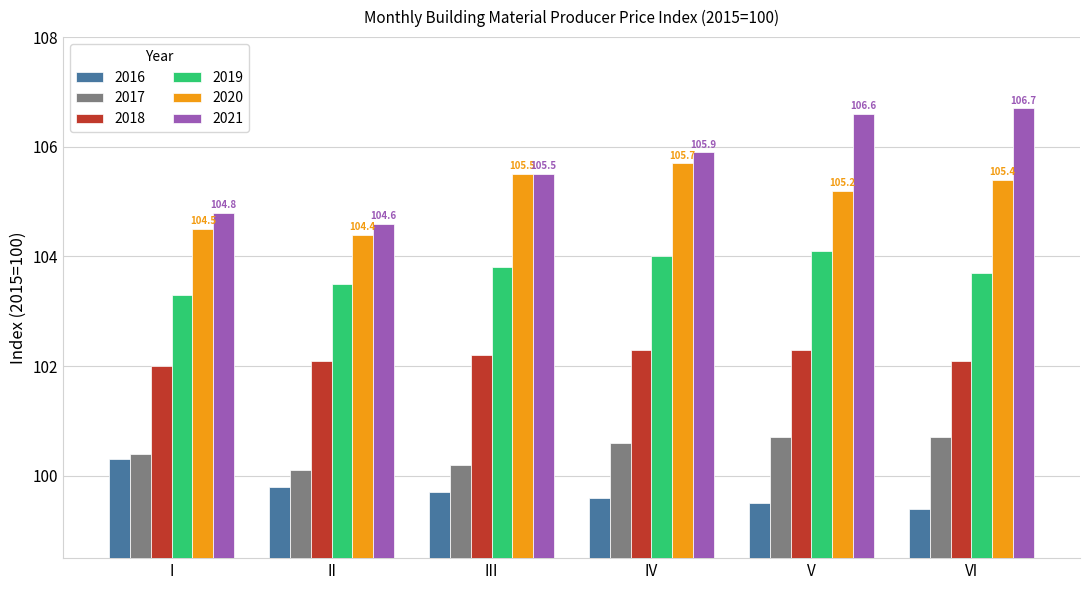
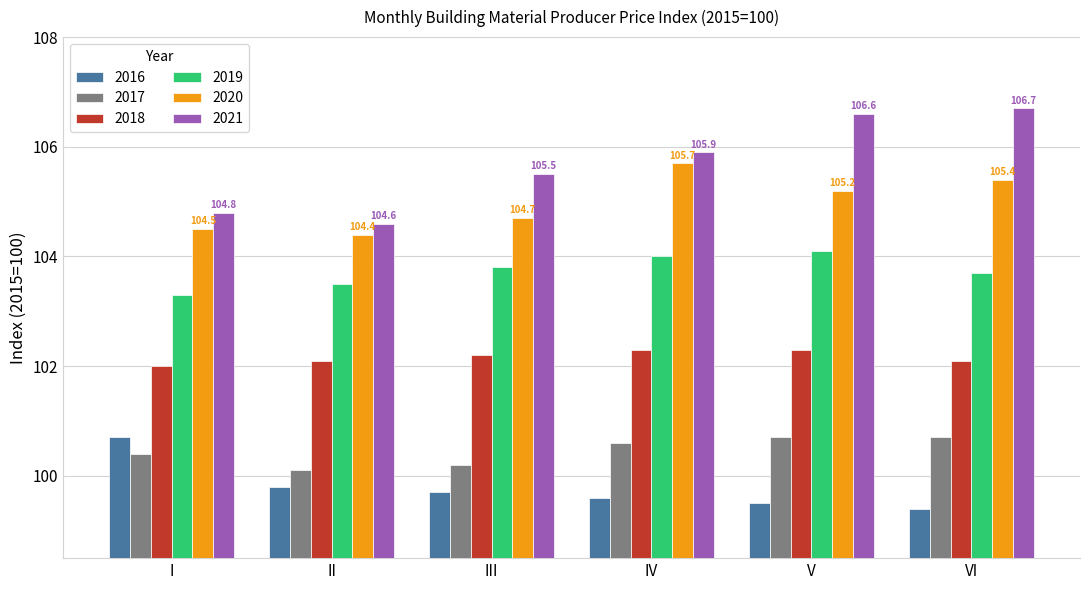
  {
    "2016": {
-     "I": 100.3,
+     "I": 100.7,
      "II": 99.8,
      "III": 99.7,
      "IV": 99.6,
      "V": 99.5,
      "VI": 99.4
    },
    "2017": {
      "I": 100.4,
      "II": 100.1,
      "III": 100.2,
      "IV": 100.6,
      "V": 100.7,
      "VI": 100.7
    },
    "2018": {
      "I": 102.0,
      "II": 102.1,
      "III": 102.2,
      "IV": 102.3,
      "V": 102.3,
      "VI": 102.1
    },
    "2019": {
      "I": 103.3,
      "II": 103.5,
      "III": 103.8,
      "IV": 104.0,
      "V": 104.1,
      "VI": 103.7
    },
    "2020": {
      "I": 104.5,
      "II": 104.4,
-     "III": 105.5,
+     "III": 104.7,
      "IV": 105.7,
      "V": 105.2,
      "VI": 105.4
    },
    "2021": {
      "I": 104.8,
      "II": 104.6,
      "III": 105.5,
      "IV": 105.9,
      "V": 106.6,
      "VI": 106.7
    }
  }
